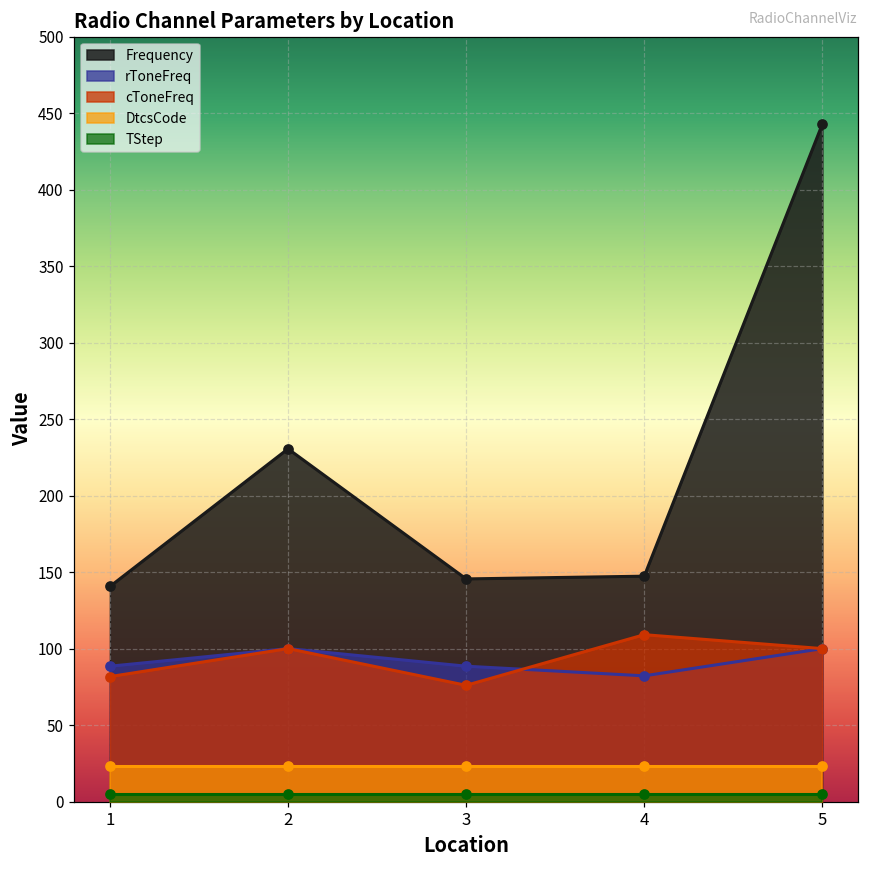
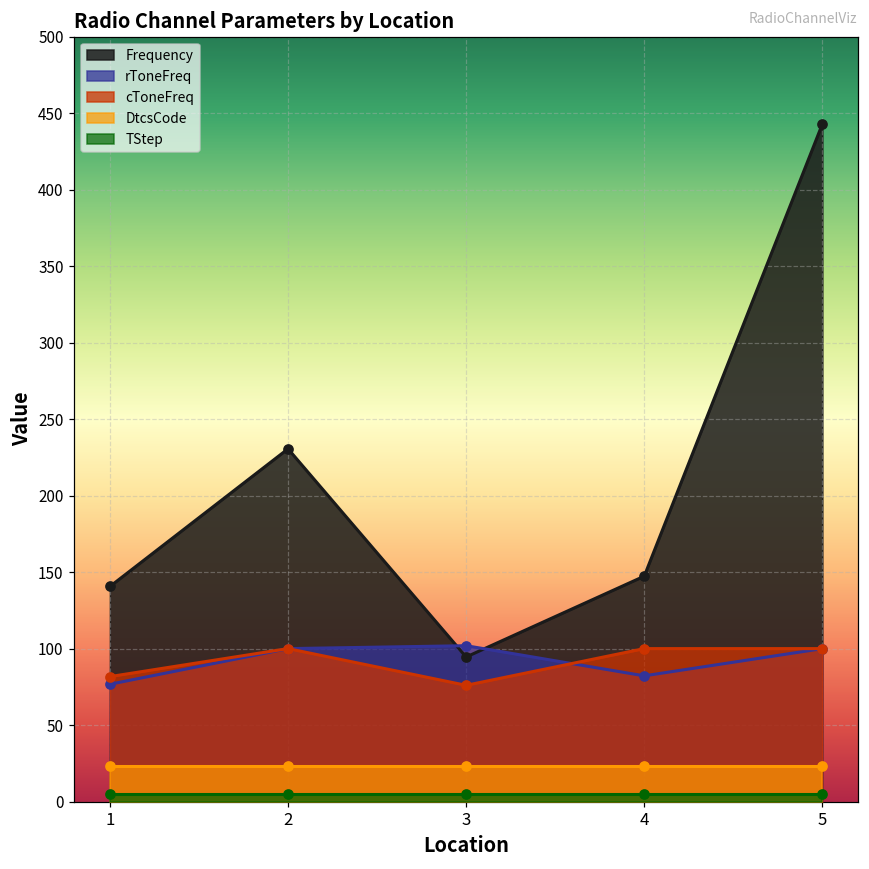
  {
    "Frequency": {
      "1": 141,
      "2": 231,
-     "3": 146,
+     "3": 95,
      "4": 147,
      "5": 443
    },
    "rToneFreq": {
-     "1": 89,
-     "3": 89,
+     "1": 77,
+     "3": 102,
      "4": 82
    },
    "cToneFreq": {
      "1": 82,
      "3": 76,
-     "4": 109
+     "4": 100
    },
    "DtcsCode": {
      "1": 23,
      "2": 23,
      "3": 23,
      "4": 23,
      "5": 23
    },
    "TStep": {
      "1": 5,
      "2": 5,
      "3": 5,
      "4": 5,
      "5": 5
    }
  }
